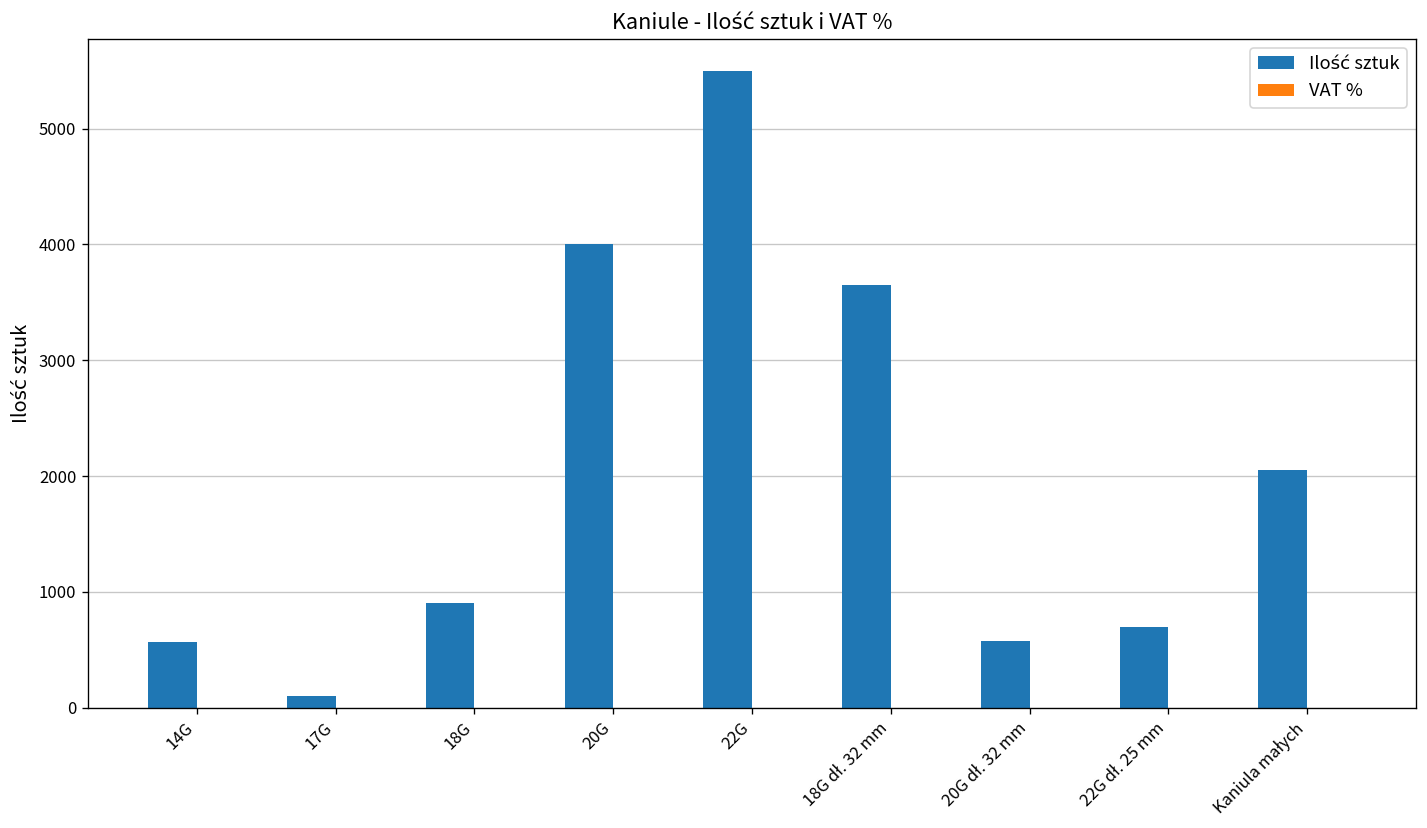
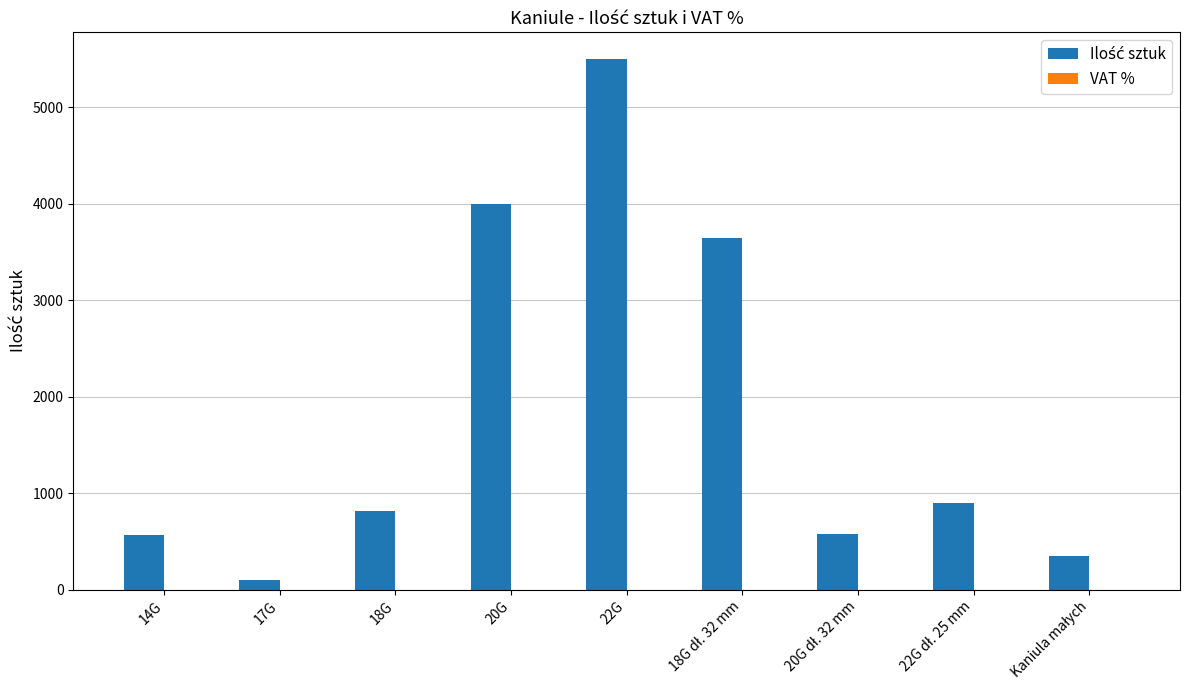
  {
    "Ilość sztuk": {
      "14G": 600,
      "17G": 100,
-     "18G": 900,
+     "18G": 800,
      "20G": 4000,
      "22G": 5500,
      "18G dł. 32 mm": 3600,
      "20G dł. 32 mm": 600,
-     "22G dł. 25 mm": 700,
-     "Kaniula małych": 2100
+     "22G dł. 25 mm": 900,
+     "Kaniula małych": 400
    }
  }
